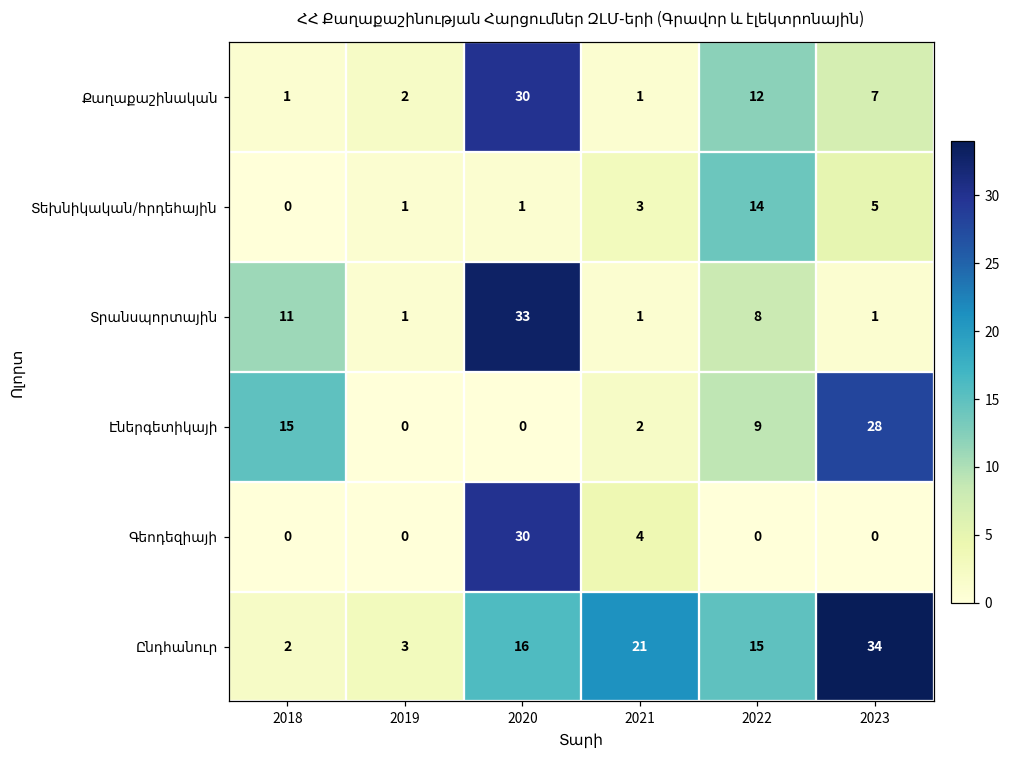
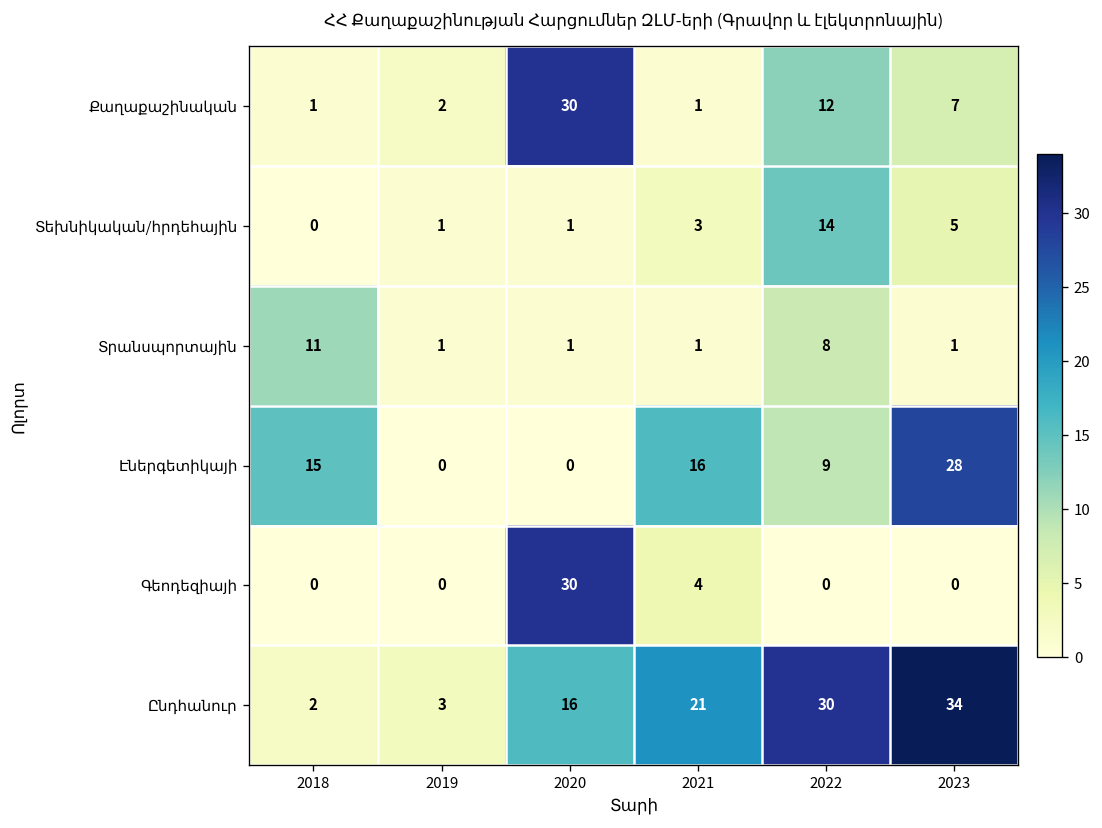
  {
    "Քաղաքաշինական": {
      "2018": 1,
      "2019": 2,
      "2020": 30,
      "2021": 1,
      "2022": 12,
      "2023": 7
    },
    "Տեխնիկական/հրդեհային": {
      "2018": 0,
      "2019": 1,
      "2020": 1,
      "2021": 3,
      "2022": 14,
      "2023": 5
    },
    "Տրանսպորտային": {
      "2018": 11,
      "2019": 1,
-     "2020": 33,
+     "2020": 1,
      "2021": 1,
      "2022": 8,
      "2023": 1
    },
    "Էներգետիկայի": {
      "2018": 15,
      "2019": 0,
      "2020": 0,
-     "2021": 2,
+     "2021": 16,
      "2022": 9,
      "2023": 28
    },
    "Գեոդեզիայի": {
      "2018": 0,
      "2019": 0,
      "2020": 30,
      "2021": 4,
      "2022": 0,
      "2023": 0
    },
    "Ընդհանուր": {
      "2018": 2,
      "2019": 3,
      "2020": 16,
      "2021": 21,
-     "2022": 15,
+     "2022": 30,
      "2023": 34
    }
  }
